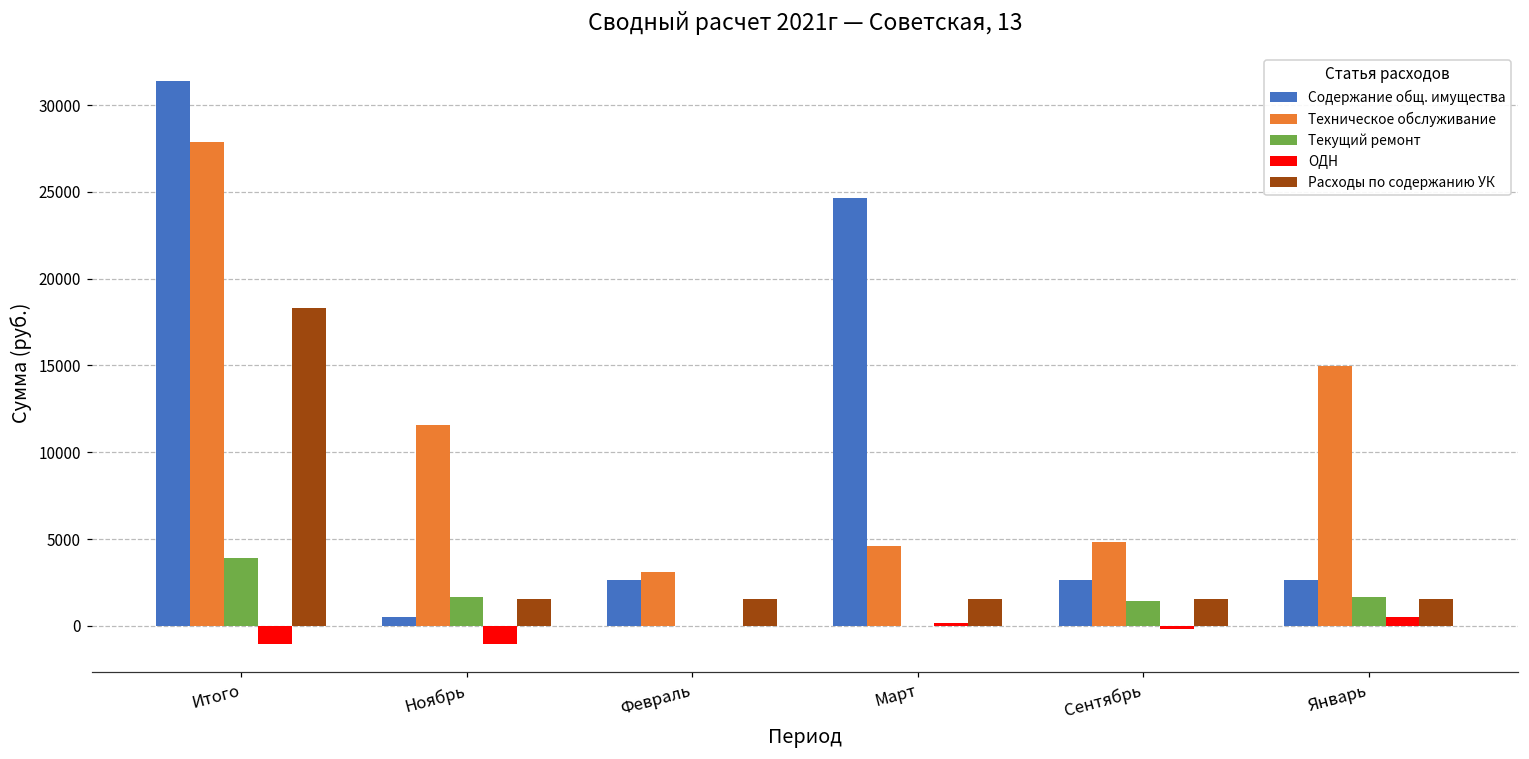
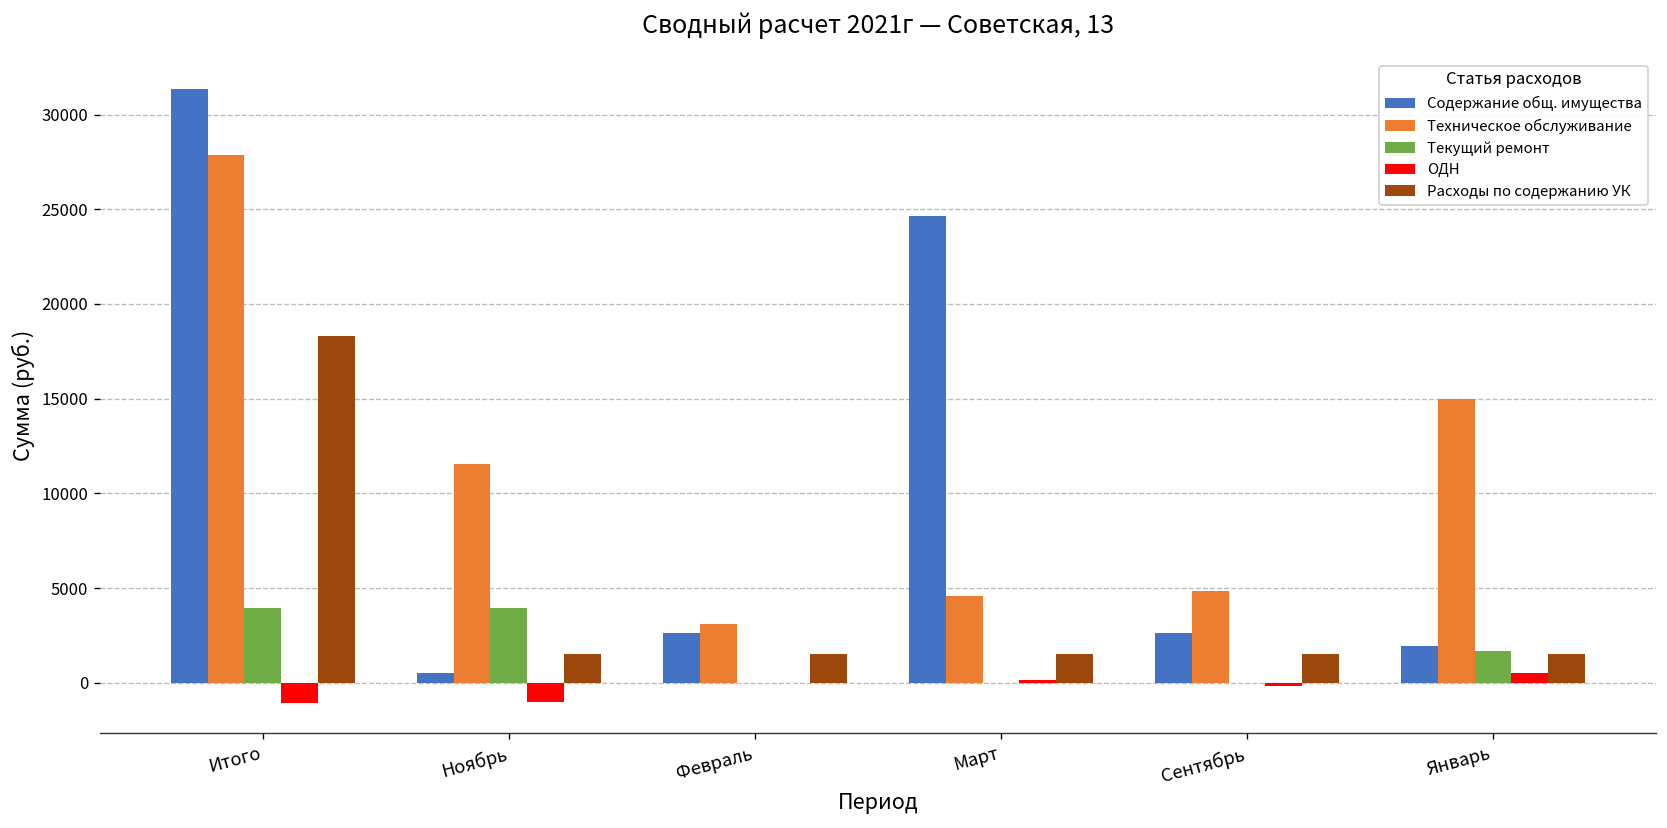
  {
    "Содержание общ. имущества": {
      "Итого": 31400,
      "Ноябрь": 500,
      "Февраль": 2600,
      "Март": 24600,
      "Сентябрь": 2600,
-     "Январь": 2600
+     "Январь": 1900
    },
    "Техническое обслуживание": {
      "Итого": 27900,
      "Ноябрь": 11600,
      "Февраль": 3100,
      "Март": 4600,
      "Сентябрь": 4800,
      "Январь": 15000
    },
    "Текущий ремонт": {
      "Итого": 3900,
-     "Ноябрь": 1700,
+     "Ноябрь": 3900,
      "Февраль": 0,
      "Март": 0,
-     "Сентябрь": 1400,
+     "Сентябрь": 0,
      "Январь": 1700
    },
    "ОДН": {
      "Итого": -1000,
      "Ноябрь": -1000,
      "Январь": 500
    },
    "Расходы по содержанию УК": {
      "Итого": 18300,
      "Ноябрь": 1500,
      "Февраль": 1500,
      "Март": 1500,
      "Сентябрь": 1500,
      "Январь": 1500
    }
  }
